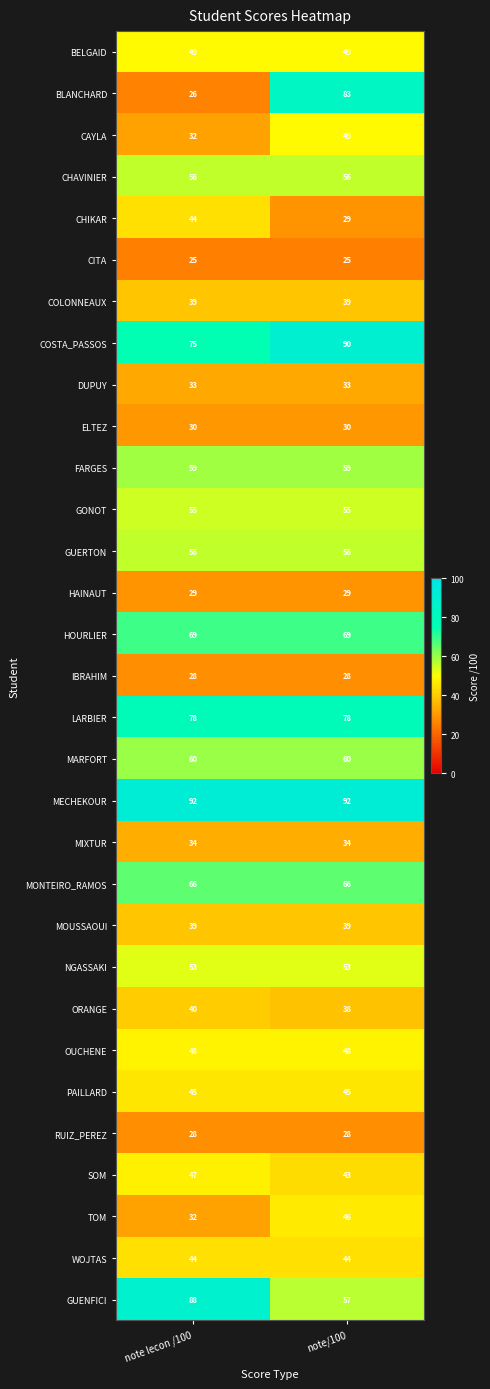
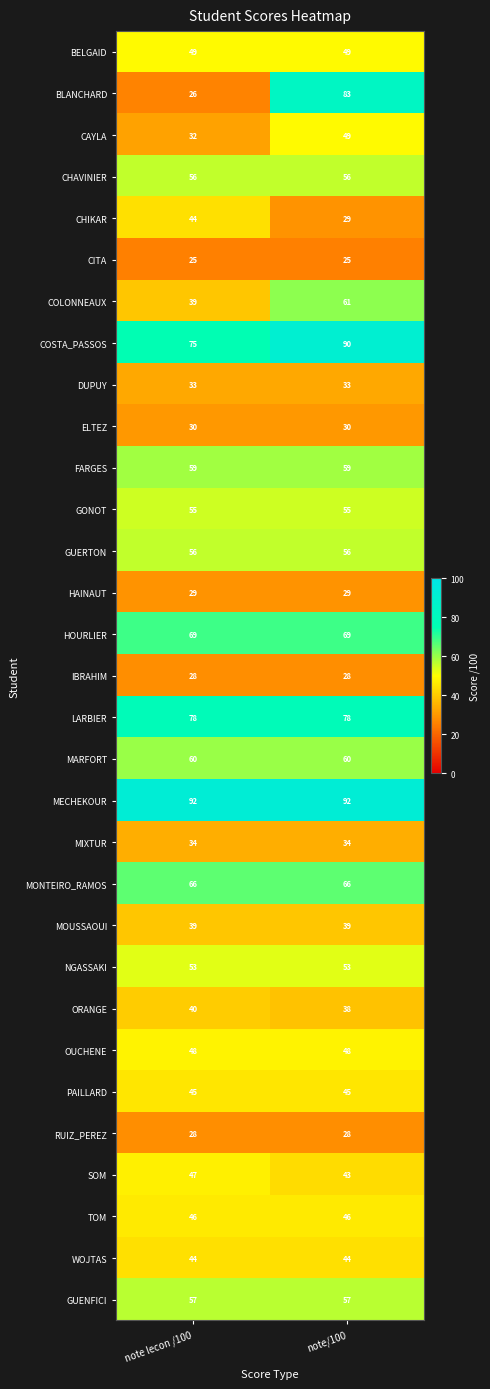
  {
    "BELGAID": {
      "note lecon /100": 49,
      "note/100": 49
    },
    "BLANCHARD": {
      "note lecon /100": 26,
      "note/100": 83
    },
    "CAYLA": {
      "note lecon /100": 32,
      "note/100": 49
    },
    "CHAVINIER": {
      "note lecon /100": 56,
      "note/100": 56
    },
    "CHIKAR": {
      "note lecon /100": 44,
      "note/100": 29
    },
    "CITA": {
      "note lecon /100": 25,
      "note/100": 25
    },
    "COLONNEAUX": {
      "note lecon /100": 39,
-     "note/100": 39
+     "note/100": 61
    },
    "COSTA_PASSOS": {
      "note lecon /100": 75,
      "note/100": 90
    },
    "DUPUY": {
      "note lecon /100": 33,
      "note/100": 33
    },
    "ELTEZ": {
      "note lecon /100": 30,
      "note/100": 30
    },
    "FARGES": {
      "note lecon /100": 59,
      "note/100": 59
    },
    "GONOT": {
      "note lecon /100": 55,
      "note/100": 55
    },
    "GUERTON": {
      "note lecon /100": 56,
      "note/100": 56
    },
    "HAINAUT": {
      "note lecon /100": 29,
      "note/100": 29
    },
    "HOURLIER": {
      "note lecon /100": 69,
      "note/100": 69
    },
    "IBRAHIM": {
      "note lecon /100": 28,
      "note/100": 28
    },
    "LARBIER": {
      "note lecon /100": 78,
      "note/100": 78
    },
    "MARFORT": {
      "note lecon /100": 60,
      "note/100": 60
    },
    "MECHEKOUR": {
      "note lecon /100": 92,
      "note/100": 92
    },
    "MIXTUR": {
      "note lecon /100": 34,
      "note/100": 34
    },
    "MONTEIRO_RAMOS": {
      "note lecon /100": 66,
      "note/100": 66
    },
    "MOUSSAOUI": {
      "note lecon /100": 39,
      "note/100": 39
    },
    "NGASSAKI": {
      "note lecon /100": 53,
      "note/100": 53
    },
    "ORANGE": {
      "note lecon /100": 40,
      "note/100": 38
    },
    "OUCHENE": {
      "note lecon /100": 48,
      "note/100": 48
    },
    "PAILLARD": {
      "note lecon /100": 45,
      "note/100": 45
    },
    "RUIZ_PEREZ": {
      "note lecon /100": 28,
      "note/100": 28
    },
    "SOM": {
      "note lecon /100": 47,
      "note/100": 43
    },
    "TOM": {
-     "note lecon /100": 32,
+     "note lecon /100": 46,
      "note/100": 46
    },
    "WOJTAS": {
      "note lecon /100": 44,
      "note/100": 44
    },
    "GUENFICI": {
-     "note lecon /100": 88,
+     "note lecon /100": 57,
      "note/100": 57
    }
  }
